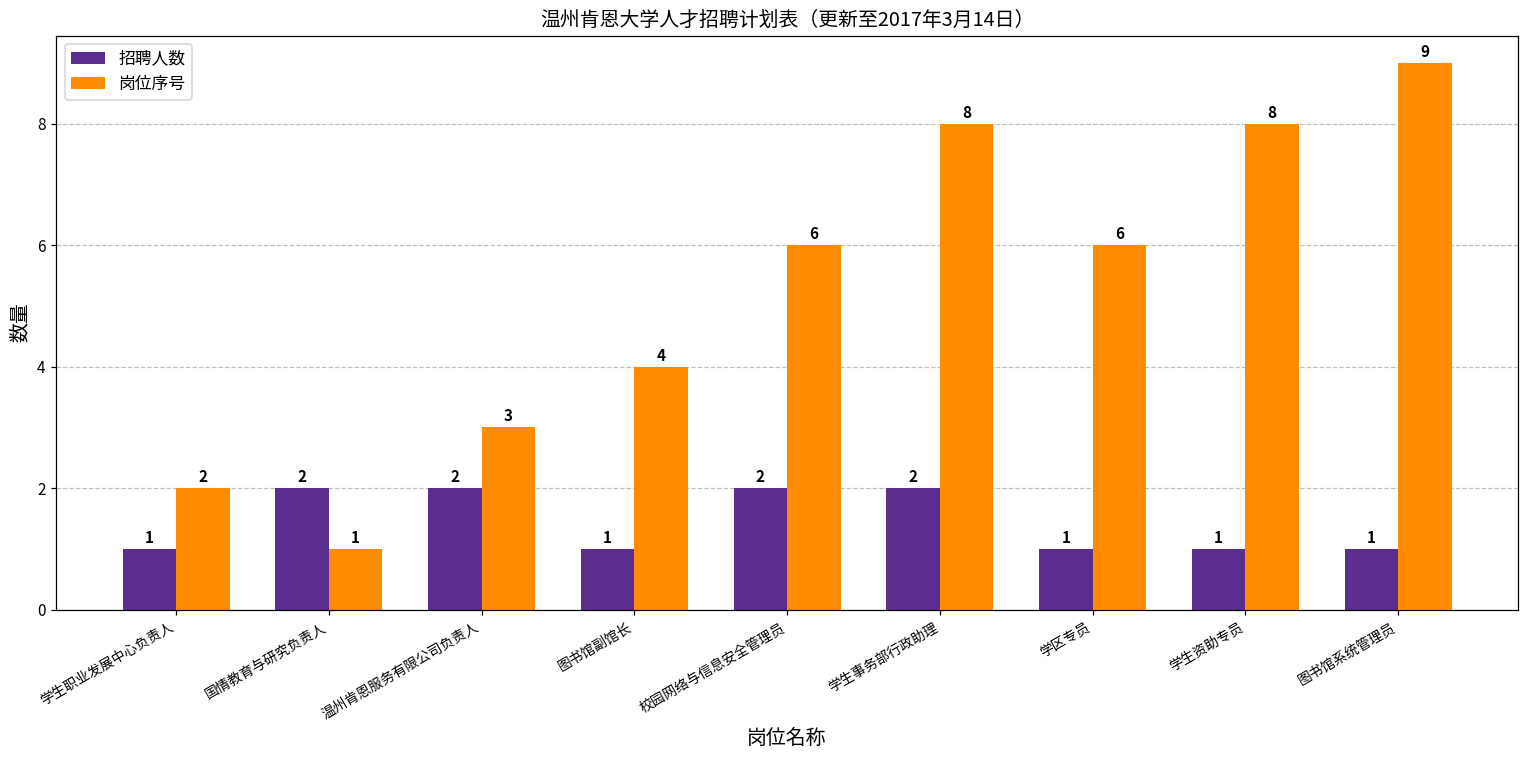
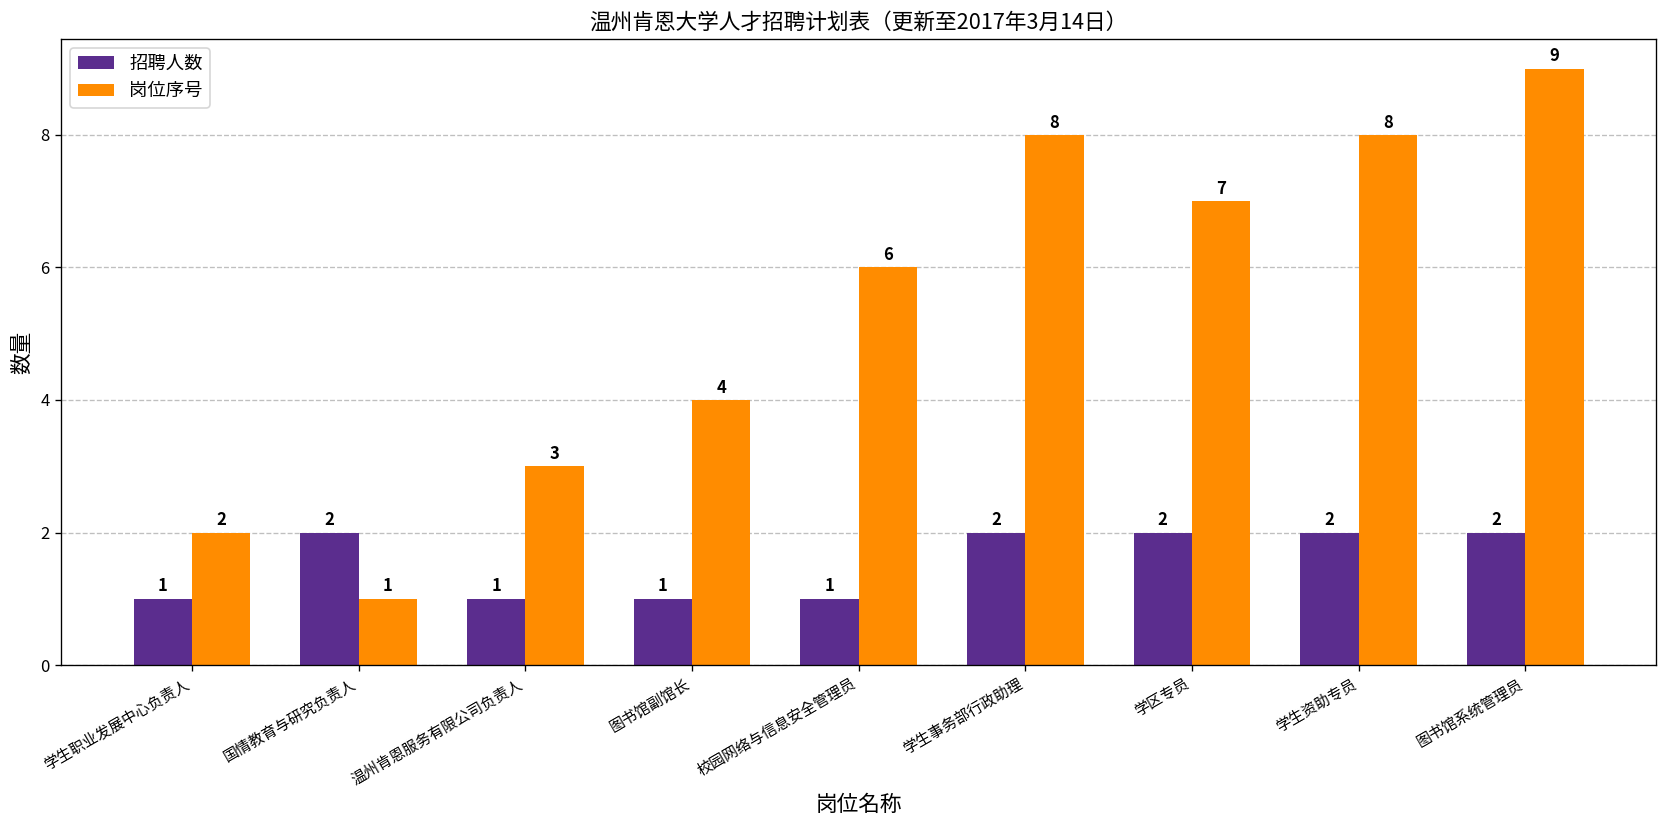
  {
    "招聘人数": {
      "学生职业发展中心负责人": 1,
      "国情教育与研究负责人": 2,
-     "温州肯恩服务有限公司负责人": 2,
+     "温州肯恩服务有限公司负责人": 1,
      "图书馆副馆长": 1,
-     "校园网络与信息安全管理员": 2,
+     "校园网络与信息安全管理员": 1,
      "学生事务部行政助理": 2,
-     "学区专员": 1,
-     "学生资助专员": 1,
-     "图书馆系统管理员": 1
+     "学区专员": 2,
+     "学生资助专员": 2,
+     "图书馆系统管理员": 2
    },
    "岗位序号": {
      "学生职业发展中心负责人": 2,
      "国情教育与研究负责人": 1,
      "温州肯恩服务有限公司负责人": 3,
      "图书馆副馆长": 4,
      "校园网络与信息安全管理员": 6,
      "学生事务部行政助理": 8,
-     "学区专员": 6,
+     "学区专员": 7,
      "学生资助专员": 8,
      "图书馆系统管理员": 9
    }
  }
